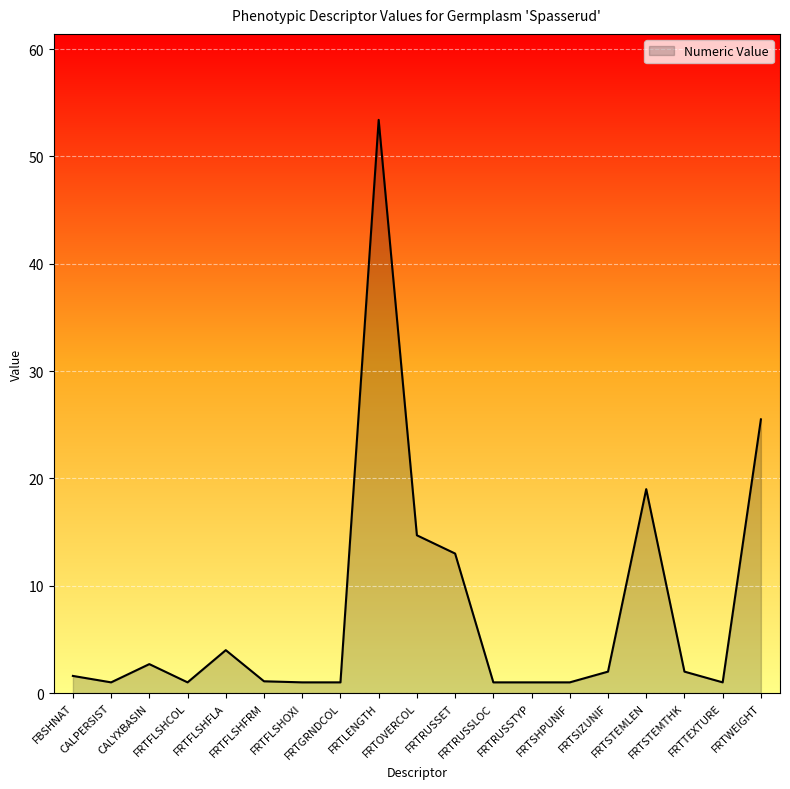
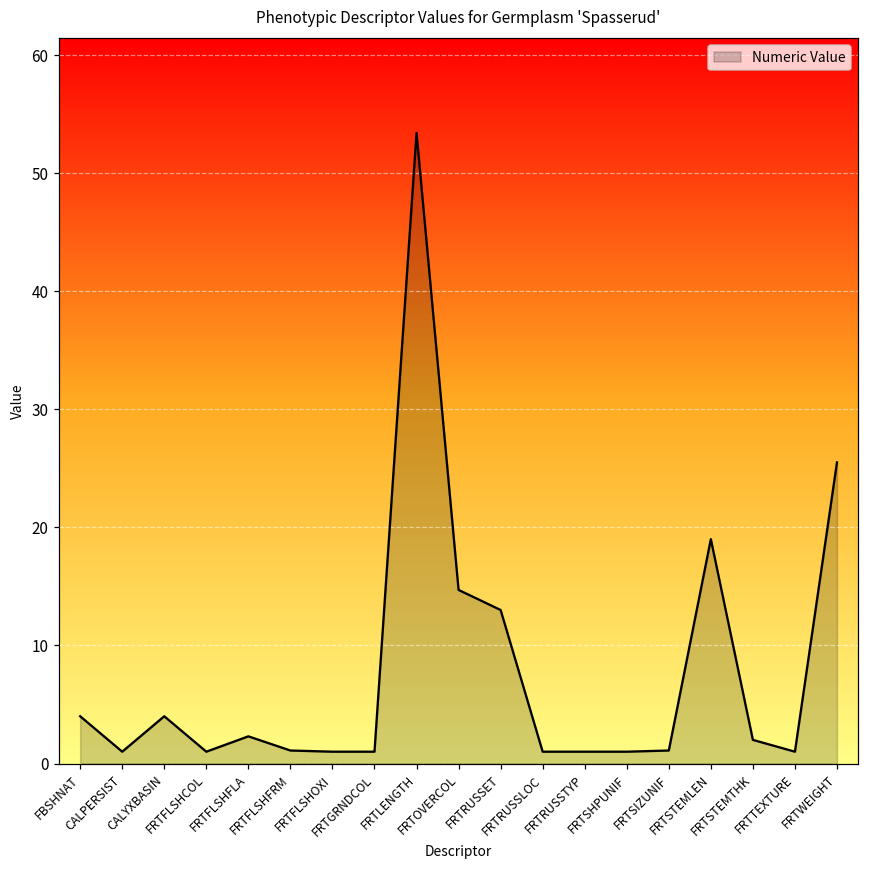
  {
-   "FBSHNAT": 1.6,
+   "FBSHNAT": 4.0,
    "CALPERSIST": 1.0,
-   "CALYXBASIN": 2.7,
+   "CALYXBASIN": 4.0,
    "FRTFLSHCOL": 1.0,
-   "FRTFLSHFLA": 4.0,
+   "FRTFLSHFLA": 2.3,
    "FRTFLSHFRM": 1.1,
    "FRTFLSHOXI": 1.0,
    "FRTGRNDCOL": 1.0,
    "FRTLENGTH": 53.4,
    "FRTOVERCOL": 14.7,
    "FRTRUSSET": 13.0,
    "FRTRUSSLOC": 1.0,
    "FRTRUSSTYP": 1.0,
    "FRTSHPUNIF": 1.0,
-   "FRTSIZUNIF": 2.0,
+   "FRTSIZUNIF": 1.1,
    "FRTSTEMLEN": 19.0,
    "FRTSTEMTHK": 2.0,
    "FRTTEXTURE": 1.0,
    "FRTWEIGHT": 25.5
  }
